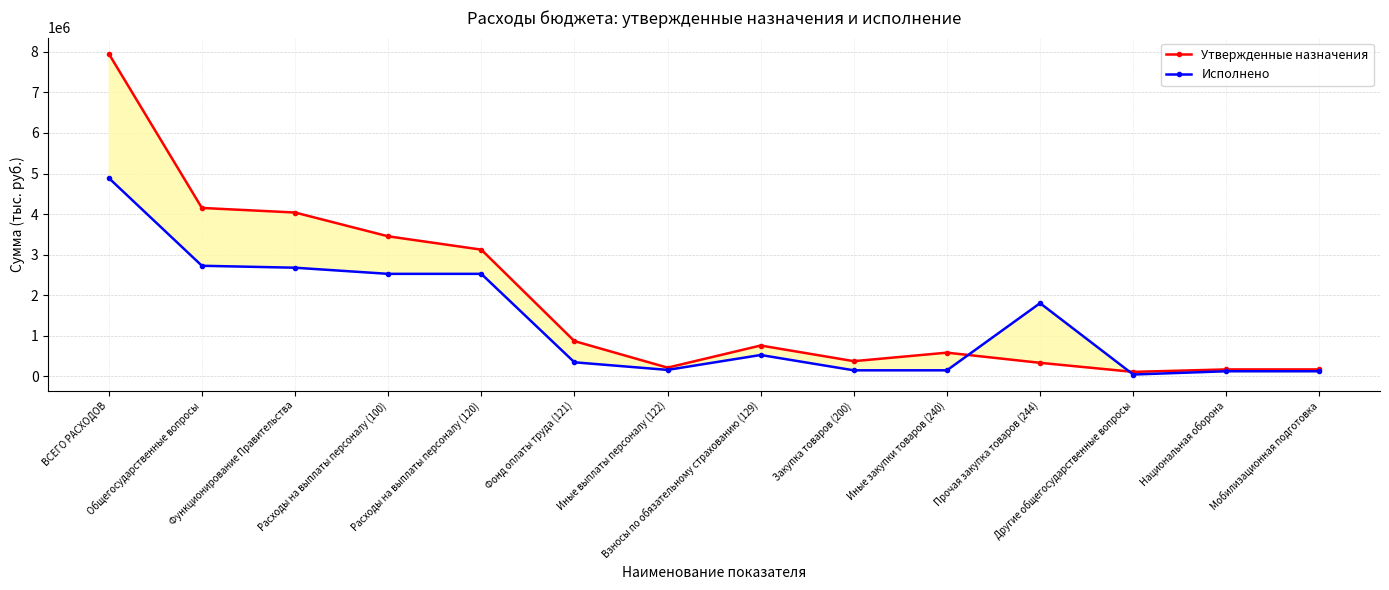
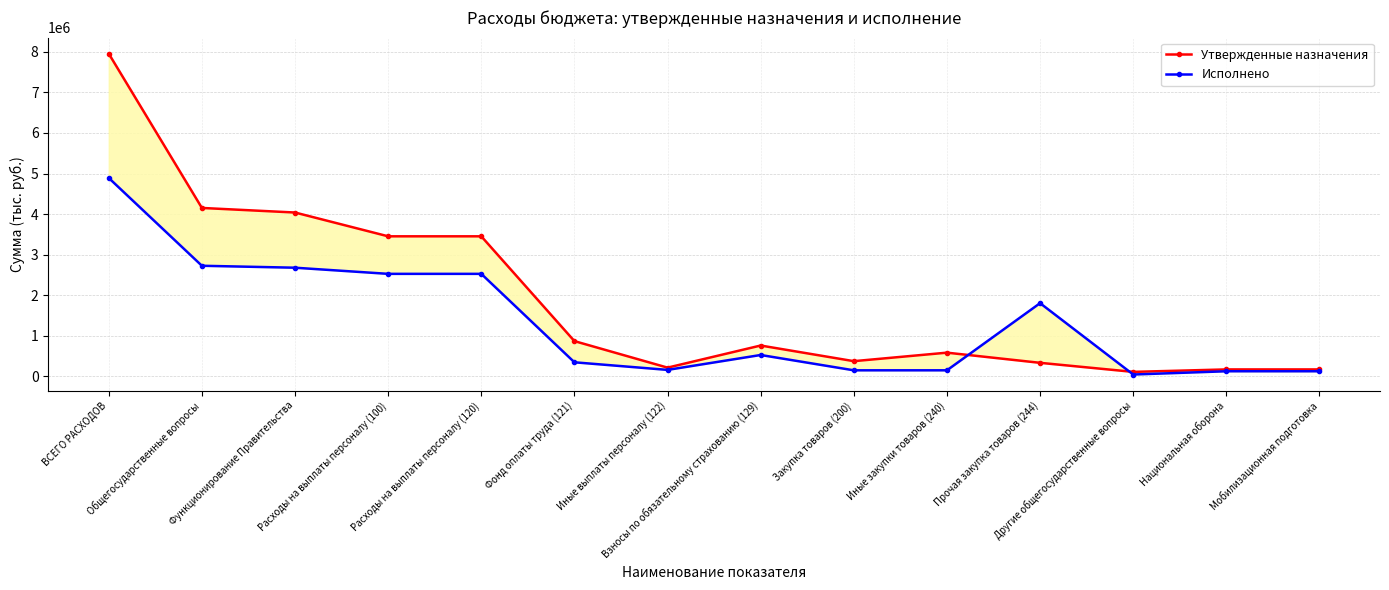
  {
    "Утвержденные назначения": {
-     "Расходы на выплаты персоналу (120)": 3100000,
+     "Расходы на выплаты персоналу (120)": 3500000,
      "Прочая закупка товаров (244)": 300000
    },
    "Исполнено": {
      "ВСЕГО РАСХОДОВ": 4900000,
      "Общегосударственные вопросы": 2700000,
      "Функционирование Правительства": 2700000,
      "Расходы на выплаты персоналу (100)": 2500000,
      "Расходы на выплаты персоналу (120)": 2500000,
      "Фонд оплаты труда (121)": 300000,
      "Взносы по обязательному страхованию (129)": 500000,
      "Закупка товаров (200)": 200000,
      "Иные закупки товаров (240)": 200000,
      "Другие общегосударственные вопросы": 0
    }
  }
